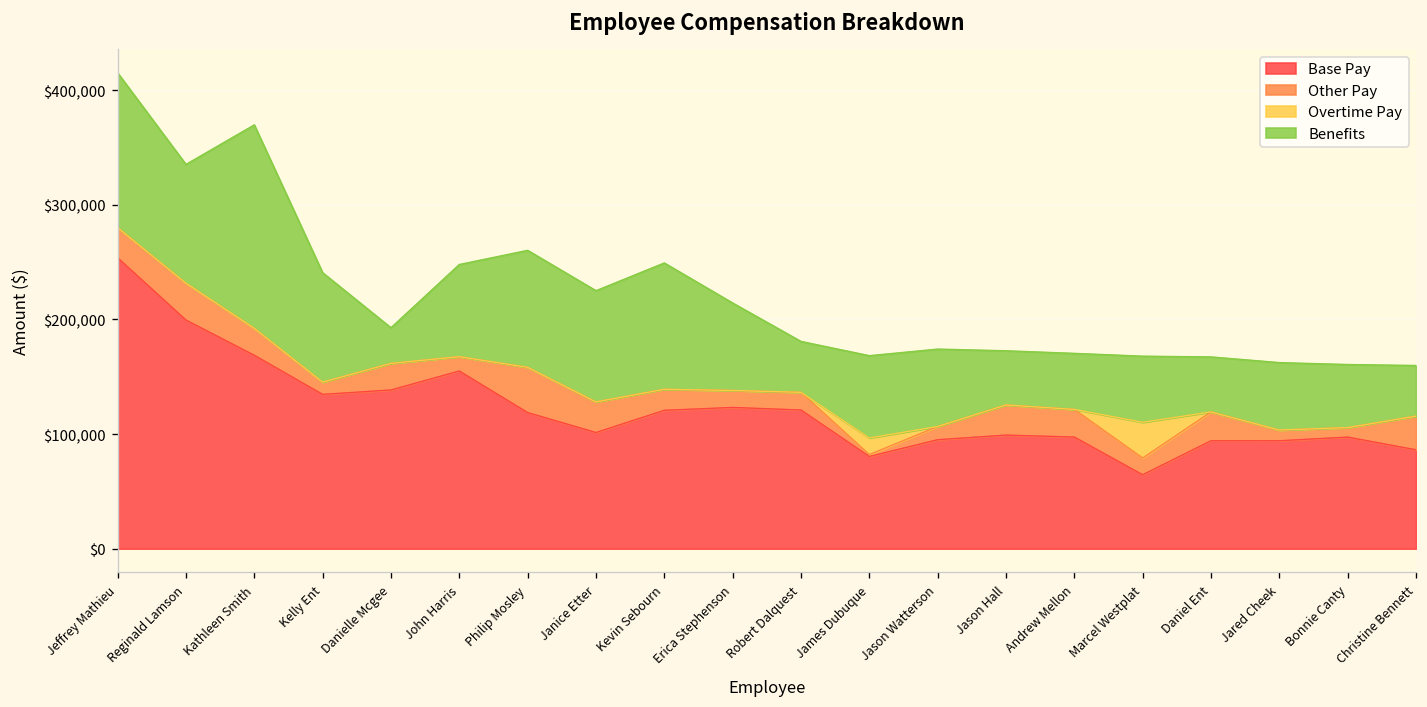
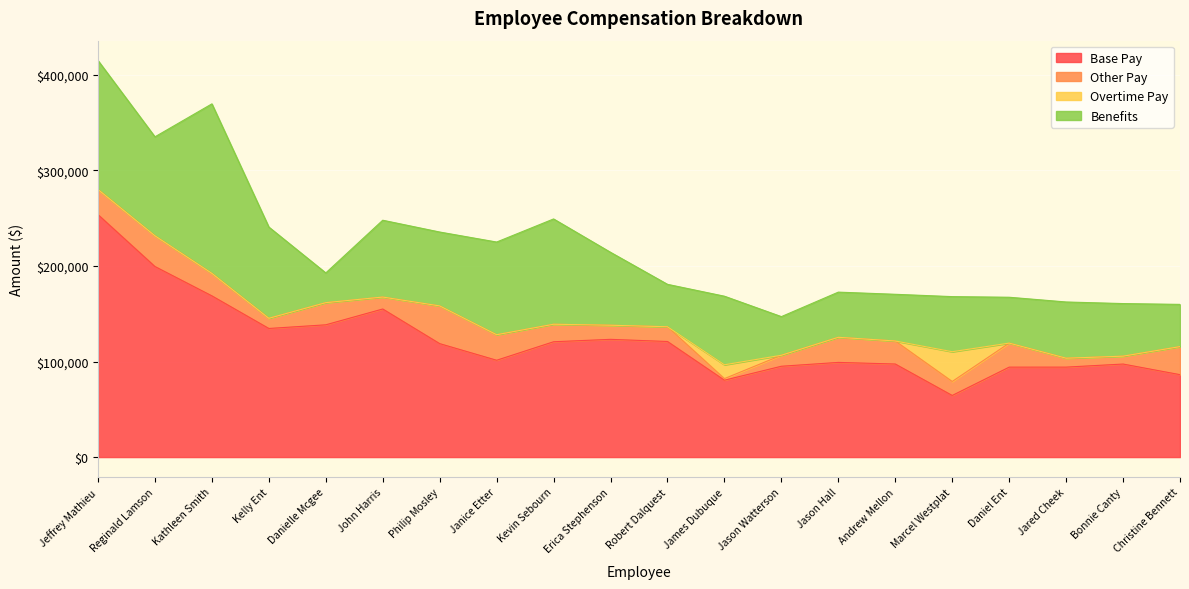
  {
    "Base Pay": {
      "Jeffrey Mathieu": "$250,000",
      "Reginald Lamson": "$200,000",
      "Kathleen Smith": "$170,000",
      "Kelly Ent": "$130,000",
      "Danielle Mcgee": "$140,000",
      "John Harris": "$160,000",
      "Philip Mosley": "$120,000",
      "Janice Etter": "$100,000",
      "Kevin Sebourn": "$120,000",
      "Erica Stephenson": "$120,000",
      "Robert Dalquest": "$120,000",
      "Jason Watterson": "$100,000",
      "Jason Hall": "$100,000",
      "Andrew Mellon": "$100,000",
      "Marcel Westplat": "$60,000",
      "Daniel Ent": "$90,000",
      "Jared Cheek": "$90,000",
      "Bonnie Canty": "$100,000",
      "Christine Bennett": "$90,000"
    },
    "Other Pay": {
      "Marcel Westplat": "$10,000"
    },
    "Overtime Pay": {
      "James Dubuque": "$10,000",
      "Marcel Westplat": "$30,000"
    },
    "Benefits": {
      "Jeffrey Mathieu": "$140,000",
      "Reginald Lamson": "$100,000",
      "Kathleen Smith": "$180,000",
      "Kelly Ent": "$100,000",
      "Danielle Mcgee": "$30,000",
      "John Harris": "$80,000",
-     "Philip Mosley": "$100,000",
+     "Philip Mosley": "$80,000",
      "Janice Etter": "$100,000",
      "Kevin Sebourn": "$110,000",
      "Erica Stephenson": "$80,000",
      "Robert Dalquest": "$40,000",
      "James Dubuque": "$70,000",
-     "Jason Watterson": "$70,000",
+     "Jason Watterson": "$40,000",
      "Jason Hall": "$50,000",
      "Andrew Mellon": "$50,000",
      "Marcel Westplat": "$60,000",
      "Daniel Ent": "$50,000",
      "Jared Cheek": "$60,000",
      "Bonnie Canty": "$60,000",
      "Christine Bennett": "$40,000"
    }
  }
